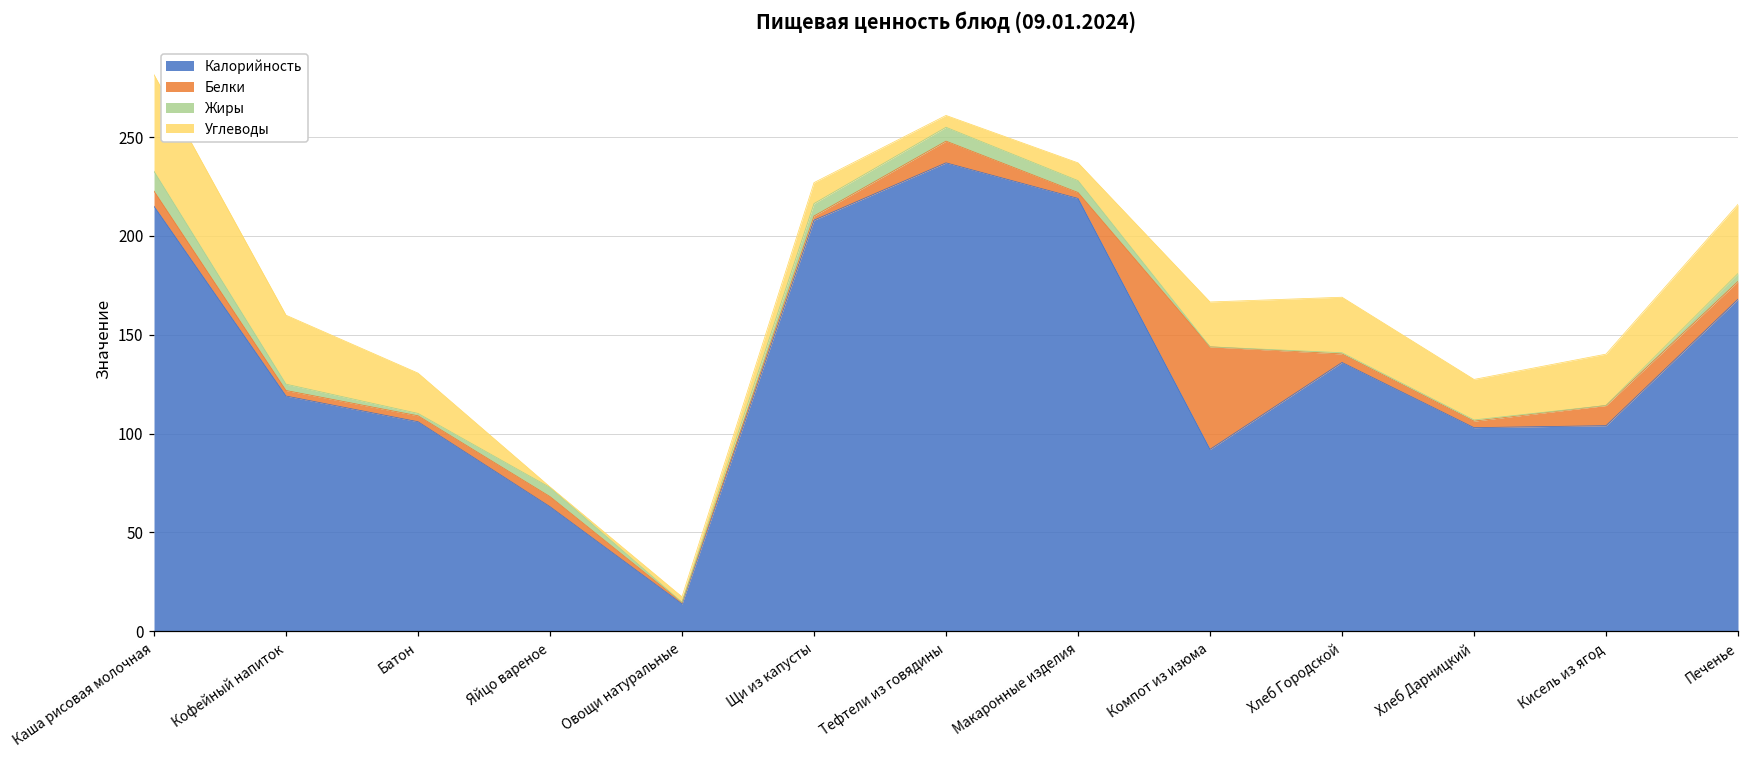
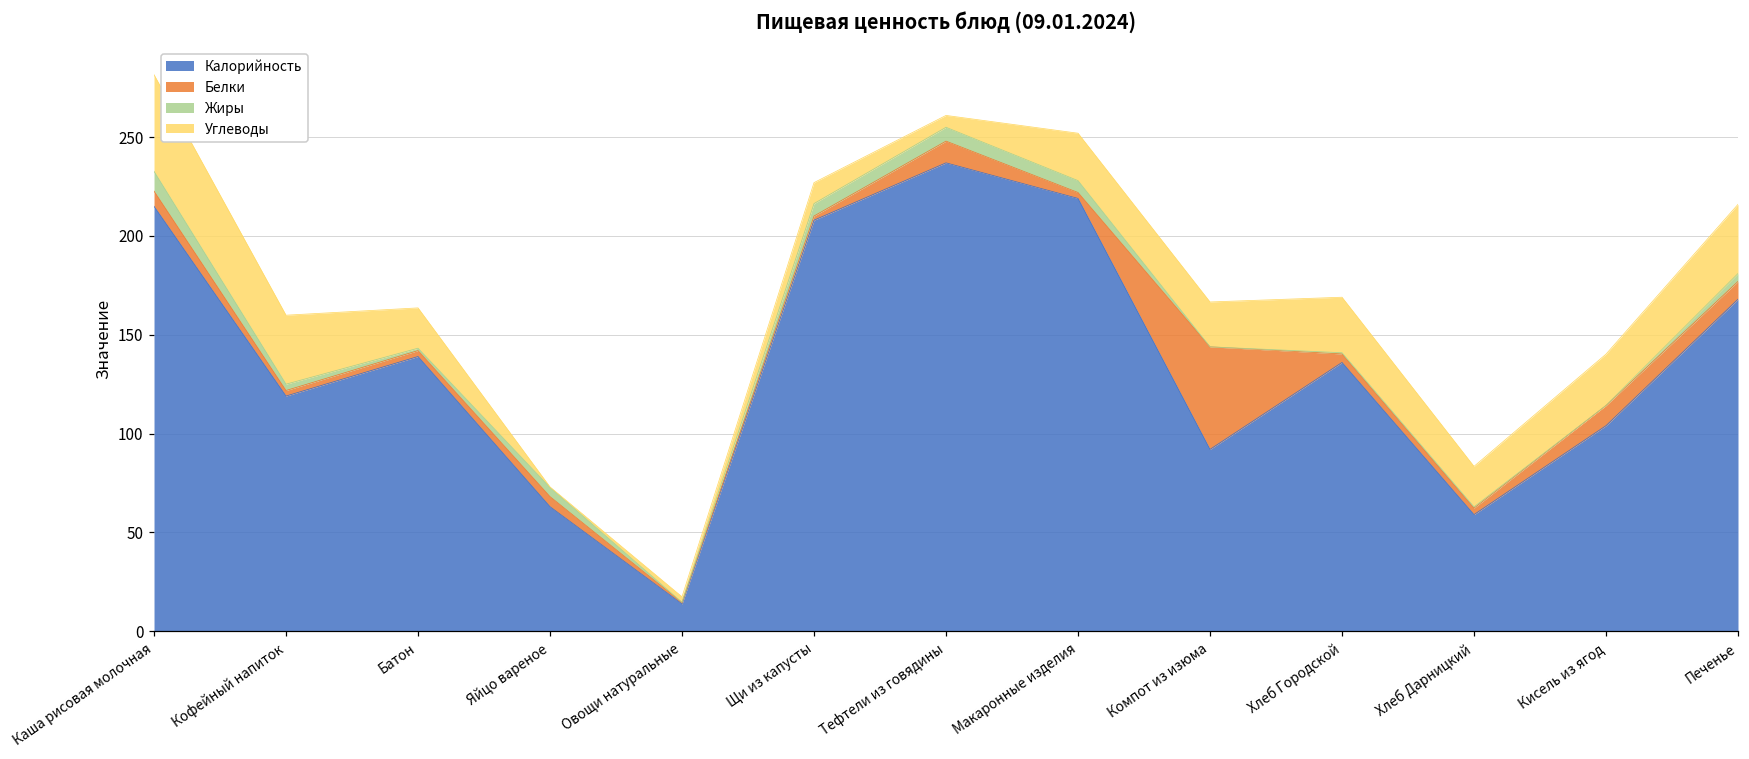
  {
    "Калорийность": {
      "Каша рисовая молочная": 215,
      "Кофейный напиток": 119,
-     "Батон": 106,
+     "Батон": 139,
      "Яйцо вареное": 63,
      "Щи из капусты": 208,
      "Тефтели из говядины": 237,
      "Макаронные изделия": 219,
      "Компот из изюма": 92,
      "Хлеб Городской": 136,
-     "Хлеб Дарницкий": 103,
+     "Хлеб Дарницкий": 59,
      "Кисель из ягод": 104,
      "Печенье": 168
    },
    "Белки": {
      "Каша рисовая молочная": 8,
      "Кофейный напиток": 3,
      "Яйцо вареное": 5,
      "Щи из капусты": 2,
      "Тефтели из говядины": 11,
      "Макаронные изделия": 3,
      "Печенье": 9
    },
    "Жиры": {
      "Каша рисовая молочная": 10,
      "Кофейный напиток": 3,
      "Щи из капусты": 6,
      "Тефтели из говядины": 7,
      "Макаронные изделия": 6,
      "Печенье": 4
    },
    "Углеводы": {
      "Каша рисовая молочная": 49,
      "Кофейный напиток": 35,
      "Батон": 20,
      "Овощи натуральные": 3,
      "Щи из капусты": 11,
      "Тефтели из говядины": 6,
-     "Макаронные изделия": 9,
+     "Макаронные изделия": 24,
      "Компот из изюма": 23,
      "Хлеб Городской": 28,
      "Хлеб Дарницкий": 21,
      "Кисель из ягод": 26,
      "Печенье": 35
    }
  }
